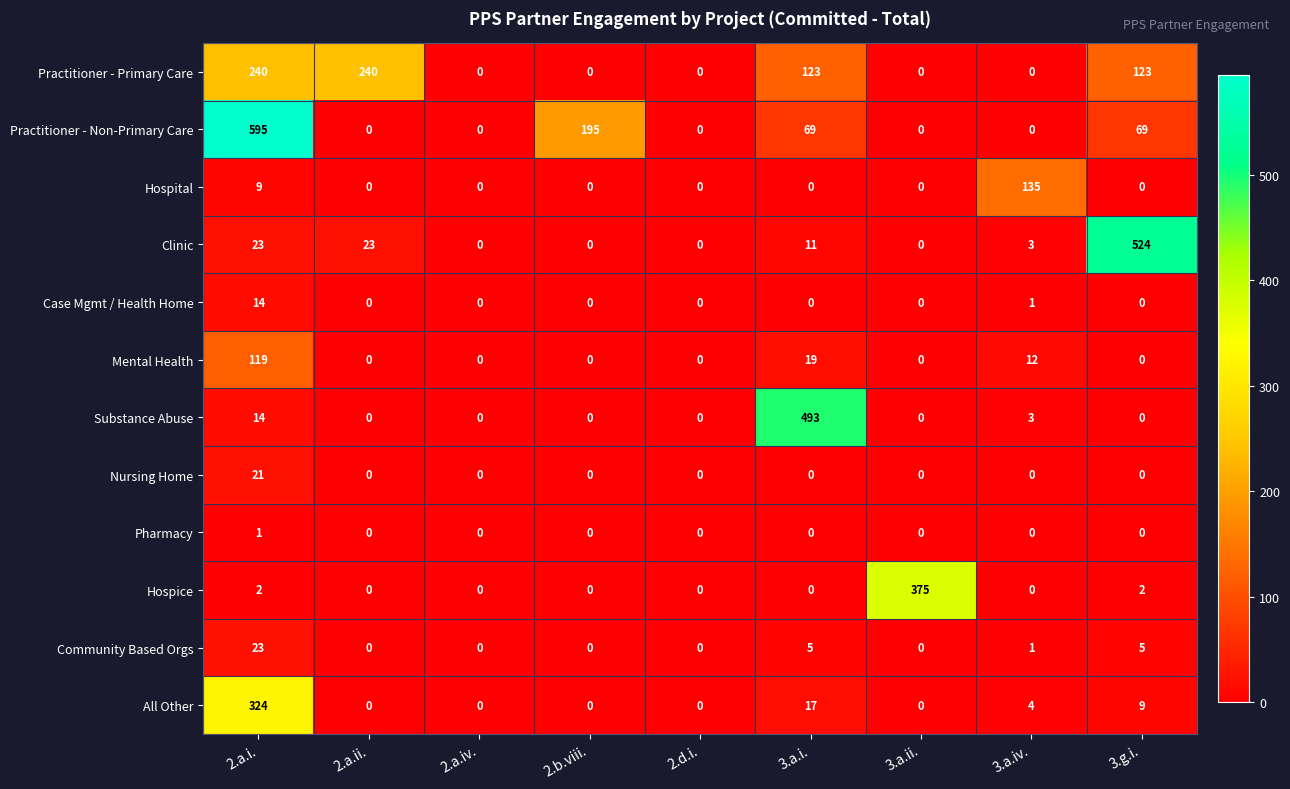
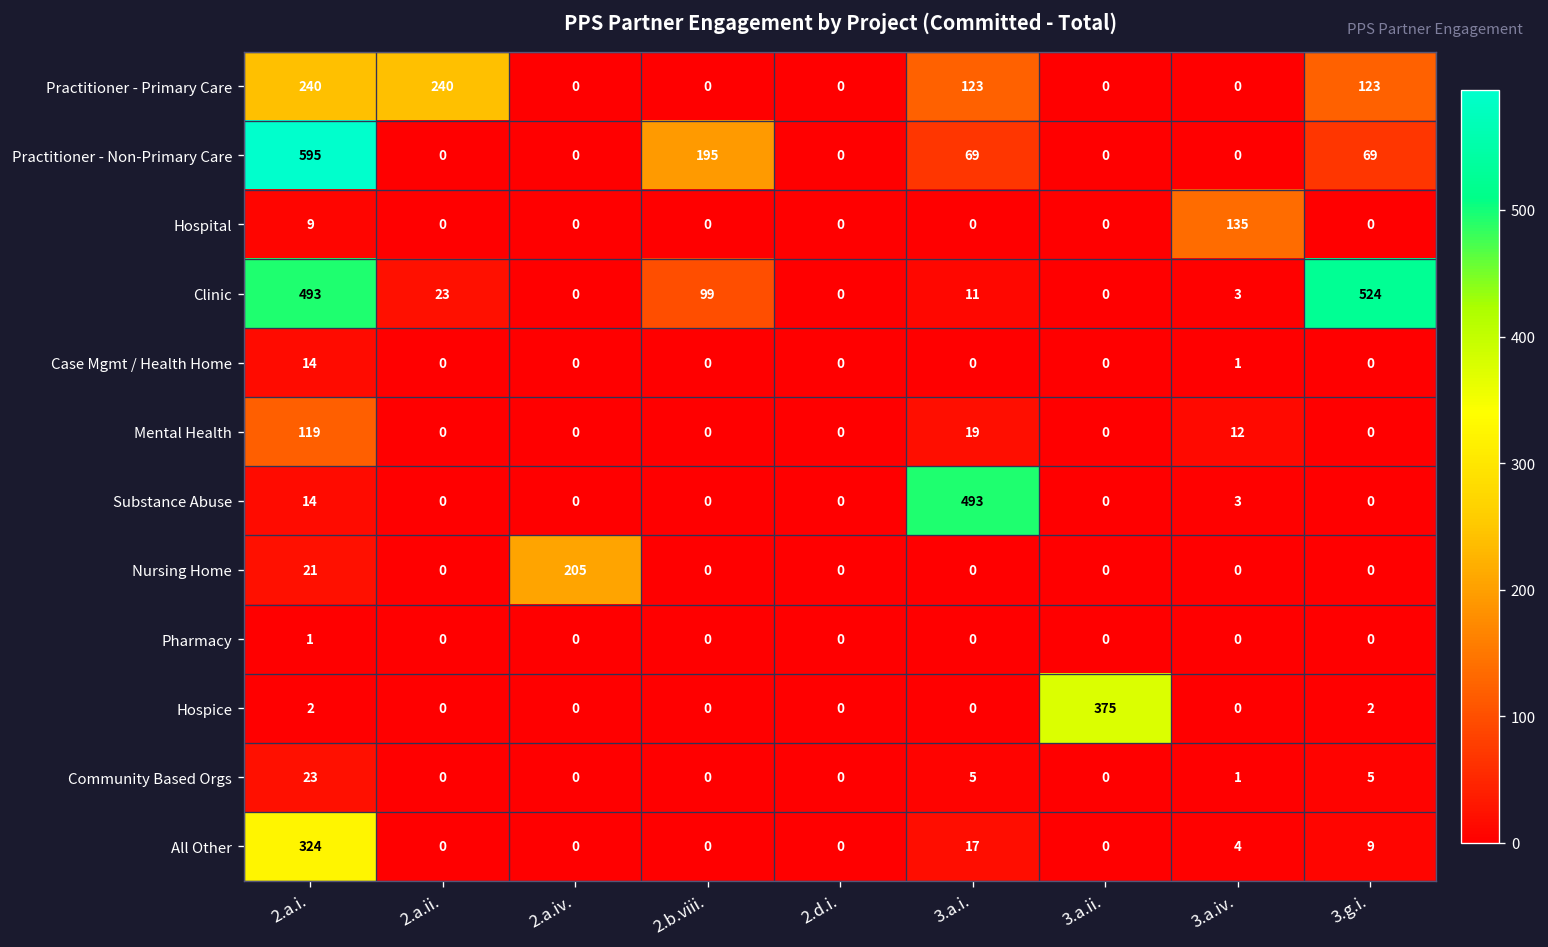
  {
    "Practitioner - Primary Care": {
      "2.a.i.": 240,
      "2.a.ii.": 240,
      "2.a.iv.": 0,
      "2.b.viii.": 0,
      "2.d.i.": 0,
      "3.a.i.": 123,
      "3.a.ii.": 0,
      "3.a.iv.": 0,
      "3.g.i.": 123
    },
    "Practitioner - Non-Primary Care": {
      "2.a.i.": 595,
      "2.a.ii.": 0,
      "2.a.iv.": 0,
      "2.b.viii.": 195,
      "2.d.i.": 0,
      "3.a.i.": 69,
      "3.a.ii.": 0,
      "3.a.iv.": 0,
      "3.g.i.": 69
    },
    "Hospital": {
      "2.a.i.": 9,
      "2.a.ii.": 0,
      "2.a.iv.": 0,
      "2.b.viii.": 0,
      "2.d.i.": 0,
      "3.a.i.": 0,
      "3.a.ii.": 0,
      "3.a.iv.": 135,
      "3.g.i.": 0
    },
    "Clinic": {
-     "2.a.i.": 23,
+     "2.a.i.": 493,
      "2.a.ii.": 23,
      "2.a.iv.": 0,
-     "2.b.viii.": 0,
+     "2.b.viii.": 99,
      "2.d.i.": 0,
      "3.a.i.": 11,
      "3.a.ii.": 0,
      "3.a.iv.": 3,
      "3.g.i.": 524
    },
    "Case Mgmt / Health Home": {
      "2.a.i.": 14,
      "2.a.ii.": 0,
      "2.a.iv.": 0,
      "2.b.viii.": 0,
      "2.d.i.": 0,
      "3.a.i.": 0,
      "3.a.ii.": 0,
      "3.a.iv.": 1,
      "3.g.i.": 0
    },
    "Mental Health": {
      "2.a.i.": 119,
      "2.a.ii.": 0,
      "2.a.iv.": 0,
      "2.b.viii.": 0,
      "2.d.i.": 0,
      "3.a.i.": 19,
      "3.a.ii.": 0,
      "3.a.iv.": 12,
      "3.g.i.": 0
    },
    "Substance Abuse": {
      "2.a.i.": 14,
      "2.a.ii.": 0,
      "2.a.iv.": 0,
      "2.b.viii.": 0,
      "2.d.i.": 0,
      "3.a.i.": 493,
      "3.a.ii.": 0,
      "3.a.iv.": 3,
      "3.g.i.": 0
    },
    "Nursing Home": {
      "2.a.i.": 21,
      "2.a.ii.": 0,
-     "2.a.iv.": 0,
+     "2.a.iv.": 205,
      "2.b.viii.": 0,
      "2.d.i.": 0,
      "3.a.i.": 0,
      "3.a.ii.": 0,
      "3.a.iv.": 0,
      "3.g.i.": 0
    },
    "Pharmacy": {
      "2.a.i.": 1,
      "2.a.ii.": 0,
      "2.a.iv.": 0,
      "2.b.viii.": 0,
      "2.d.i.": 0,
      "3.a.i.": 0,
      "3.a.ii.": 0,
      "3.a.iv.": 0,
      "3.g.i.": 0
    },
    "Hospice": {
      "2.a.i.": 2,
      "2.a.ii.": 0,
      "2.a.iv.": 0,
      "2.b.viii.": 0,
      "2.d.i.": 0,
      "3.a.i.": 0,
      "3.a.ii.": 375,
      "3.a.iv.": 0,
      "3.g.i.": 2
    },
    "Community Based Orgs": {
      "2.a.i.": 23,
      "2.a.ii.": 0,
      "2.a.iv.": 0,
      "2.b.viii.": 0,
      "2.d.i.": 0,
      "3.a.i.": 5,
      "3.a.ii.": 0,
      "3.a.iv.": 1,
      "3.g.i.": 5
    },
    "All Other": {
      "2.a.i.": 324,
      "2.a.ii.": 0,
      "2.a.iv.": 0,
      "2.b.viii.": 0,
      "2.d.i.": 0,
      "3.a.i.": 17,
      "3.a.ii.": 0,
      "3.a.iv.": 4,
      "3.g.i.": 9
    }
  }
